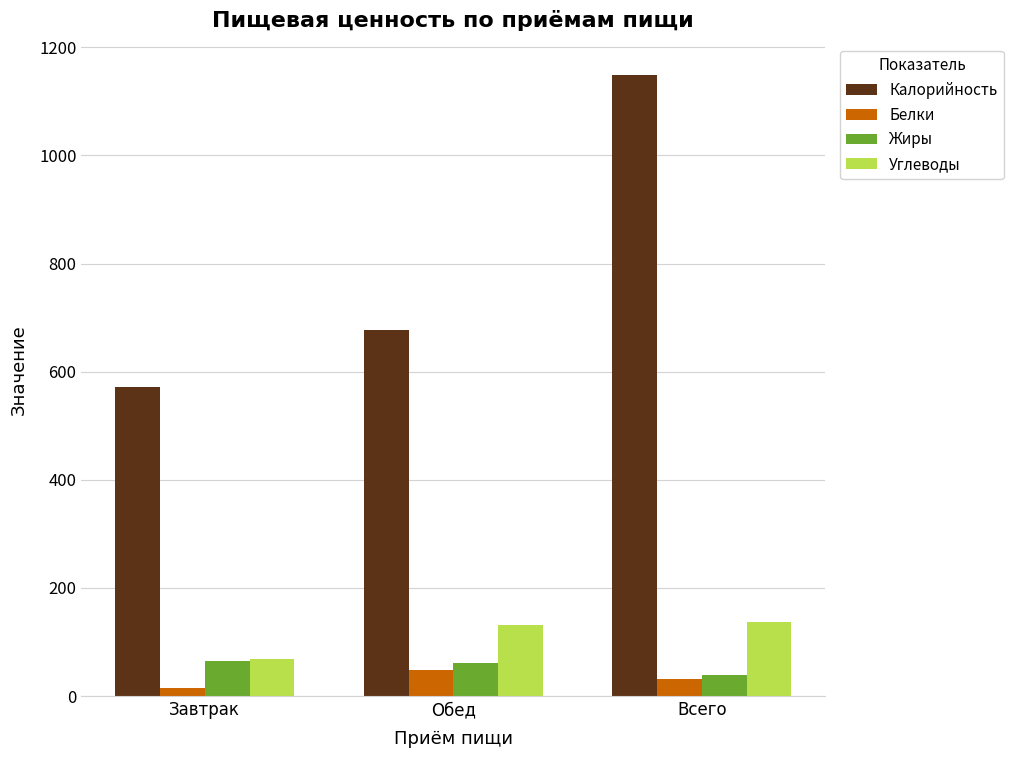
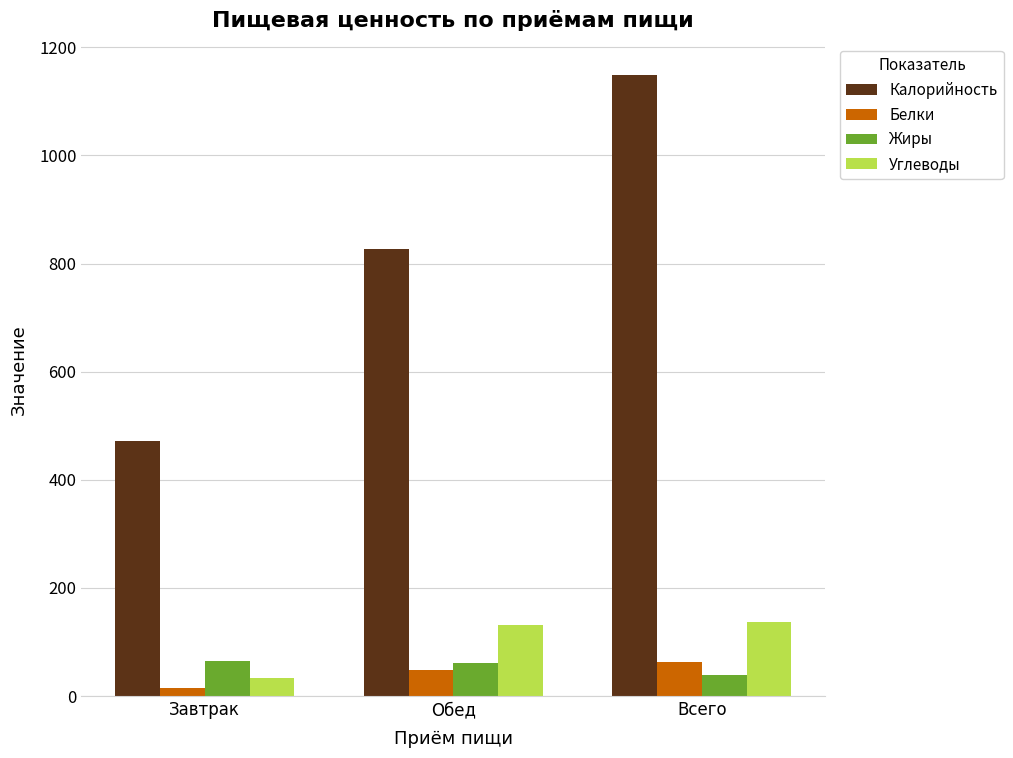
  {
    "Калорийность": {
-     "Завтрак": 570,
-     "Обед": 680,
+     "Завтрак": 470,
+     "Обед": 830,
      "Всего": 1150
    },
    "Белки": {
      "Завтрак": 20,
      "Обед": 50,
-     "Всего": 30
+     "Всего": 60
    },
    "Жиры": {
      "Завтрак": 70,
      "Обед": 60,
      "Всего": 40
    },
    "Углеводы": {
-     "Завтрак": 70,
+     "Завтрак": 30,
      "Обед": 130,
      "Всего": 140
    }
  }
